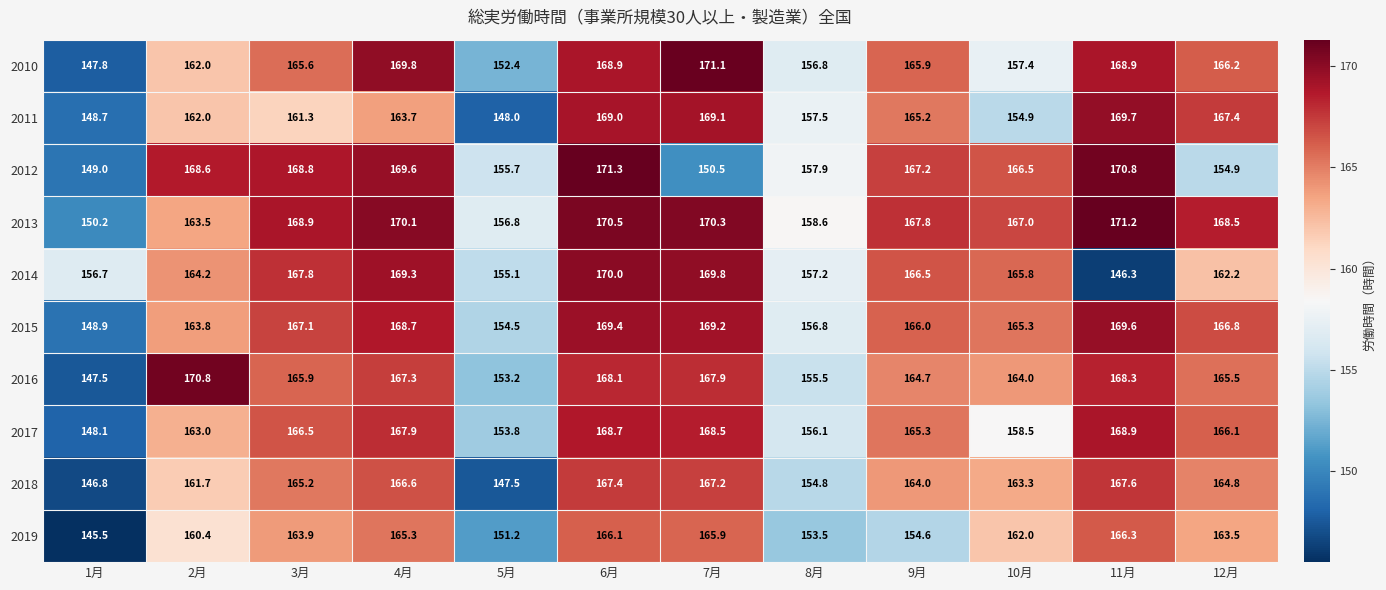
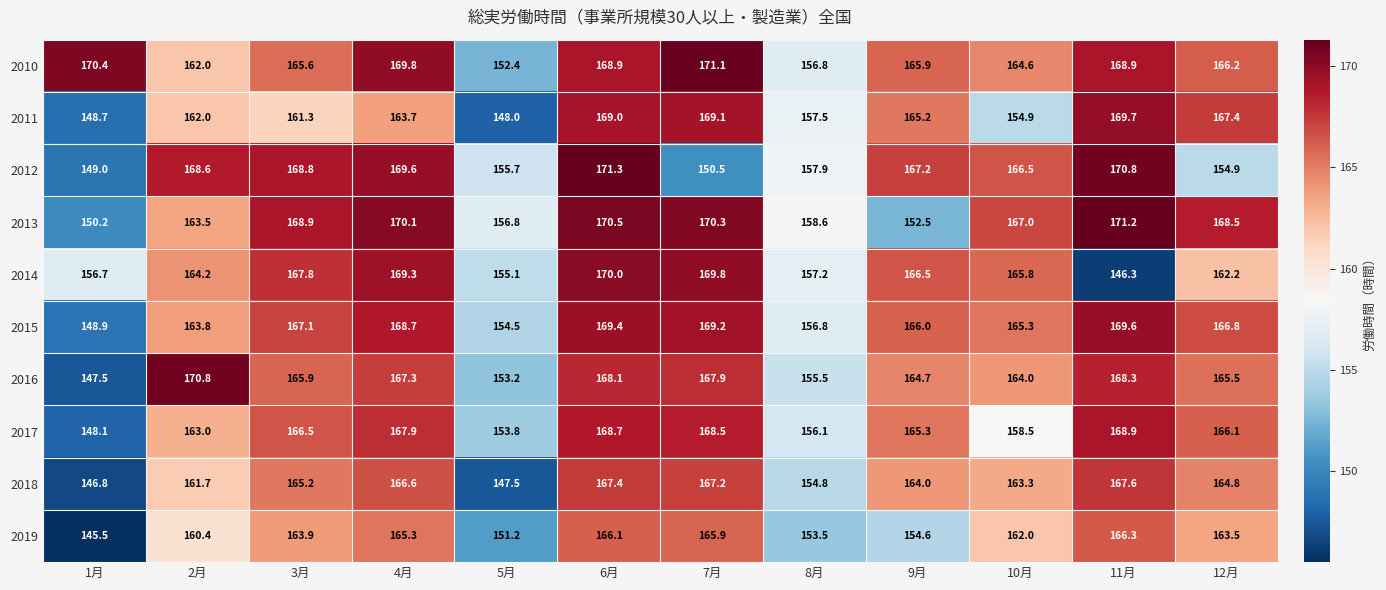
  {
    "2010": {
-     "1月": 147.8,
+     "1月": 170.4,
      "2月": 162.0,
      "3月": 165.6,
      "4月": 169.8,
      "5月": 152.4,
      "6月": 168.9,
      "7月": 171.1,
      "8月": 156.8,
      "9月": 165.9,
-     "10月": 157.4,
+     "10月": 164.6,
      "11月": 168.9,
      "12月": 166.2
    },
    "2011": {
      "1月": 148.7,
      "2月": 162.0,
      "3月": 161.3,
      "4月": 163.7,
      "5月": 148.0,
      "6月": 169.0,
      "7月": 169.1,
      "8月": 157.5,
      "9月": 165.2,
      "10月": 154.9,
      "11月": 169.7,
      "12月": 167.4
    },
    "2012": {
      "1月": 149.0,
      "2月": 168.6,
      "3月": 168.8,
      "4月": 169.6,
      "5月": 155.7,
      "6月": 171.3,
      "7月": 150.5,
      "8月": 157.9,
      "9月": 167.2,
      "10月": 166.5,
      "11月": 170.8,
      "12月": 154.9
    },
    "2013": {
      "1月": 150.2,
      "2月": 163.5,
      "3月": 168.9,
      "4月": 170.1,
      "5月": 156.8,
      "6月": 170.5,
      "7月": 170.3,
      "8月": 158.6,
-     "9月": 167.8,
+     "9月": 152.5,
      "10月": 167.0,
      "11月": 171.2,
      "12月": 168.5
    },
    "2014": {
      "1月": 156.7,
      "2月": 164.2,
      "3月": 167.8,
      "4月": 169.3,
      "5月": 155.1,
      "6月": 170.0,
      "7月": 169.8,
      "8月": 157.2,
      "9月": 166.5,
      "10月": 165.8,
      "11月": 146.3,
      "12月": 162.2
    },
    "2015": {
      "1月": 148.9,
      "2月": 163.8,
      "3月": 167.1,
      "4月": 168.7,
      "5月": 154.5,
      "6月": 169.4,
      "7月": 169.2,
      "8月": 156.8,
      "9月": 166.0,
      "10月": 165.3,
      "11月": 169.6,
      "12月": 166.8
    },
    "2016": {
      "1月": 147.5,
      "2月": 170.8,
      "3月": 165.9,
      "4月": 167.3,
      "5月": 153.2,
      "6月": 168.1,
      "7月": 167.9,
      "8月": 155.5,
      "9月": 164.7,
      "10月": 164.0,
      "11月": 168.3,
      "12月": 165.5
    },
    "2017": {
      "1月": 148.1,
      "2月": 163.0,
      "3月": 166.5,
      "4月": 167.9,
      "5月": 153.8,
      "6月": 168.7,
      "7月": 168.5,
      "8月": 156.1,
      "9月": 165.3,
      "10月": 158.5,
      "11月": 168.9,
      "12月": 166.1
    },
    "2018": {
      "1月": 146.8,
      "2月": 161.7,
      "3月": 165.2,
      "4月": 166.6,
      "5月": 147.5,
      "6月": 167.4,
      "7月": 167.2,
      "8月": 154.8,
      "9月": 164.0,
      "10月": 163.3,
      "11月": 167.6,
      "12月": 164.8
    },
    "2019": {
      "1月": 145.5,
      "2月": 160.4,
      "3月": 163.9,
      "4月": 165.3,
      "5月": 151.2,
      "6月": 166.1,
      "7月": 165.9,
      "8月": 153.5,
      "9月": 154.6,
      "10月": 162.0,
      "11月": 166.3,
      "12月": 163.5
    }
  }
